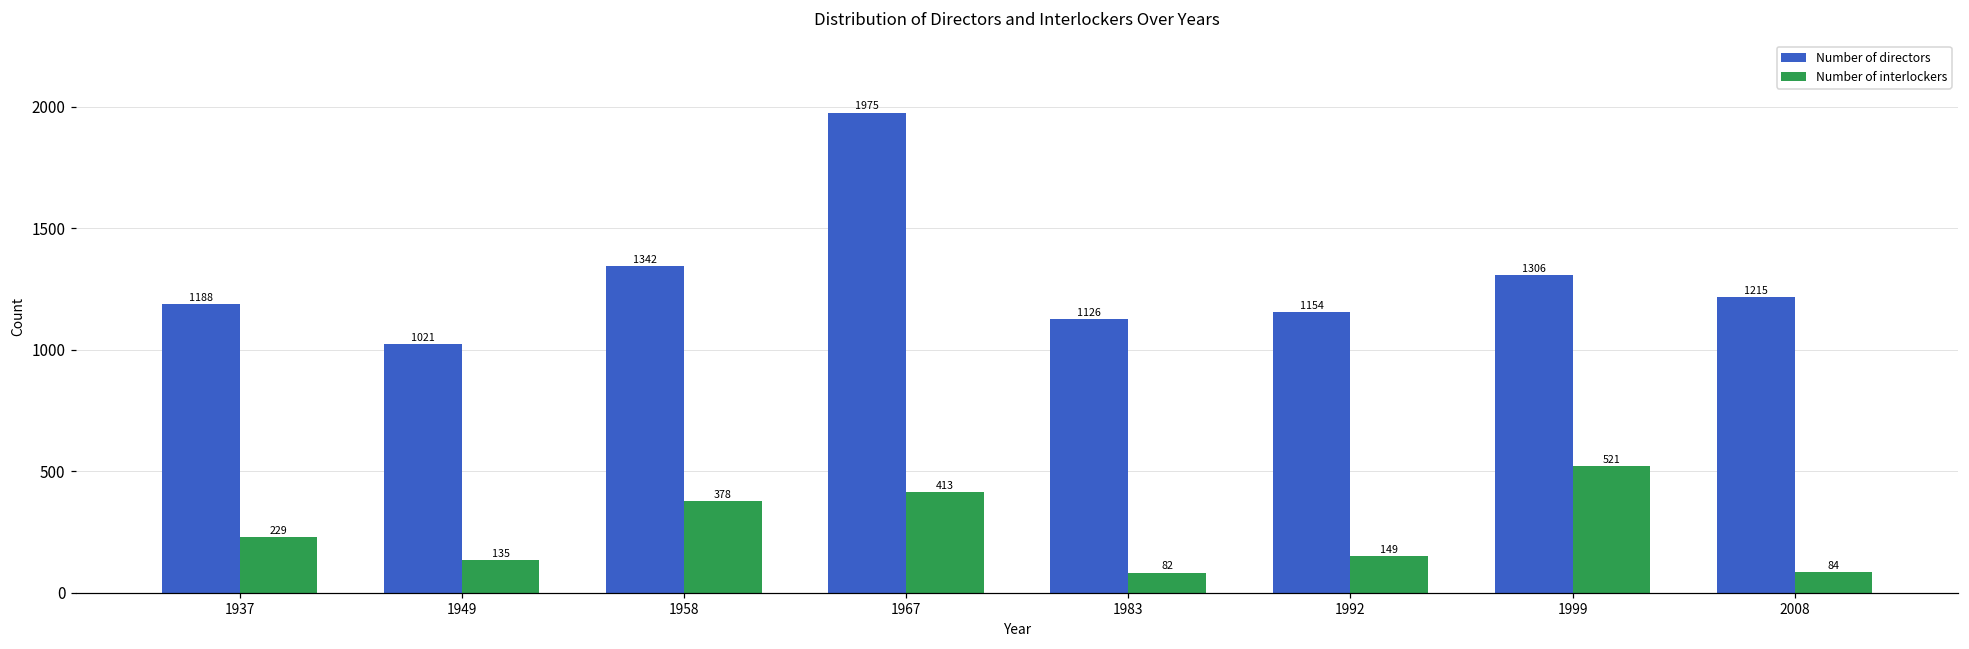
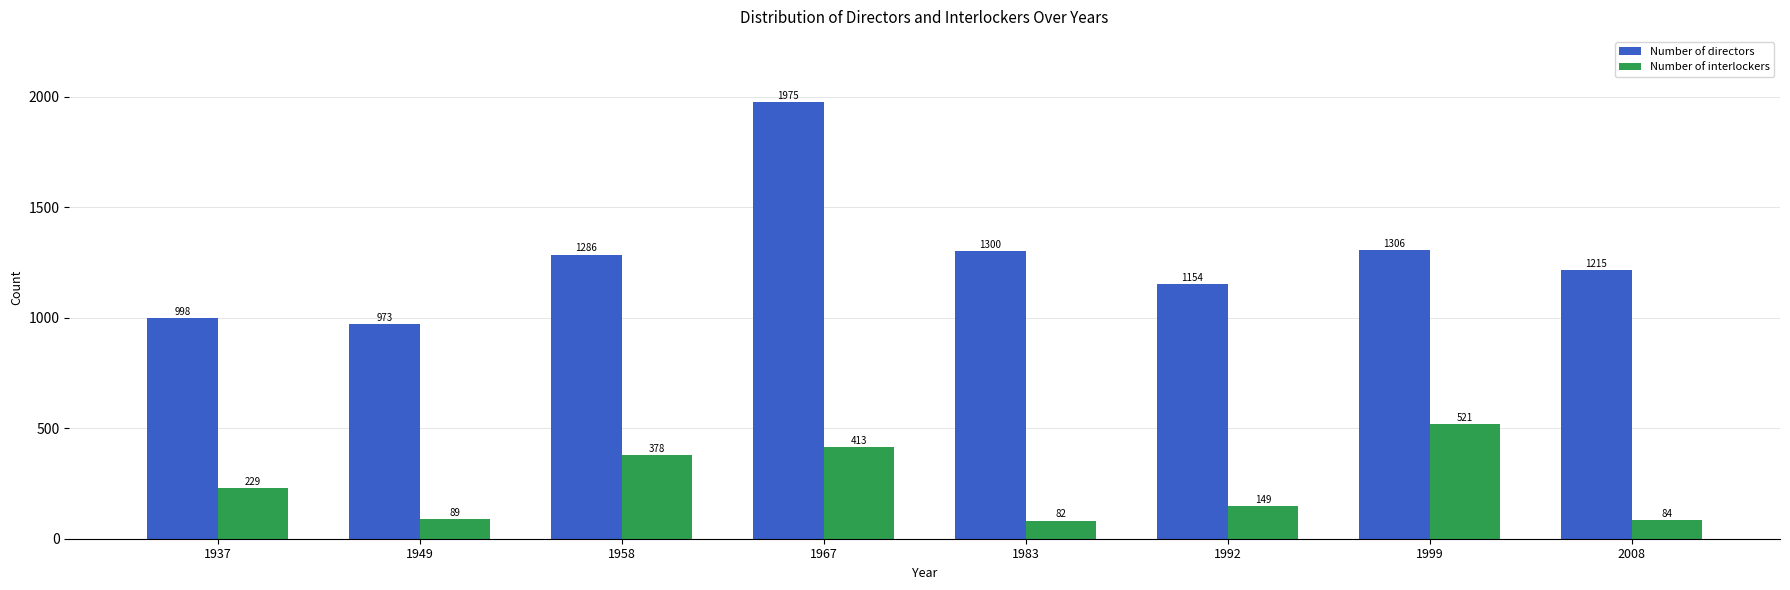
  {
    "Number of directors": {
-     "1937": 1188,
-     "1949": 1021,
-     "1958": 1342,
+     "1937": 998,
+     "1949": 973,
+     "1958": 1286,
      "1967": 1975,
-     "1983": 1126,
+     "1983": 1300,
      "1992": 1154,
      "1999": 1306,
      "2008": 1215
    },
    "Number of interlockers": {
      "1937": 229,
-     "1949": 135,
+     "1949": 89,
      "1958": 378,
      "1967": 413,
      "1983": 82,
      "1992": 149,
      "1999": 521,
      "2008": 84
    }
  }
